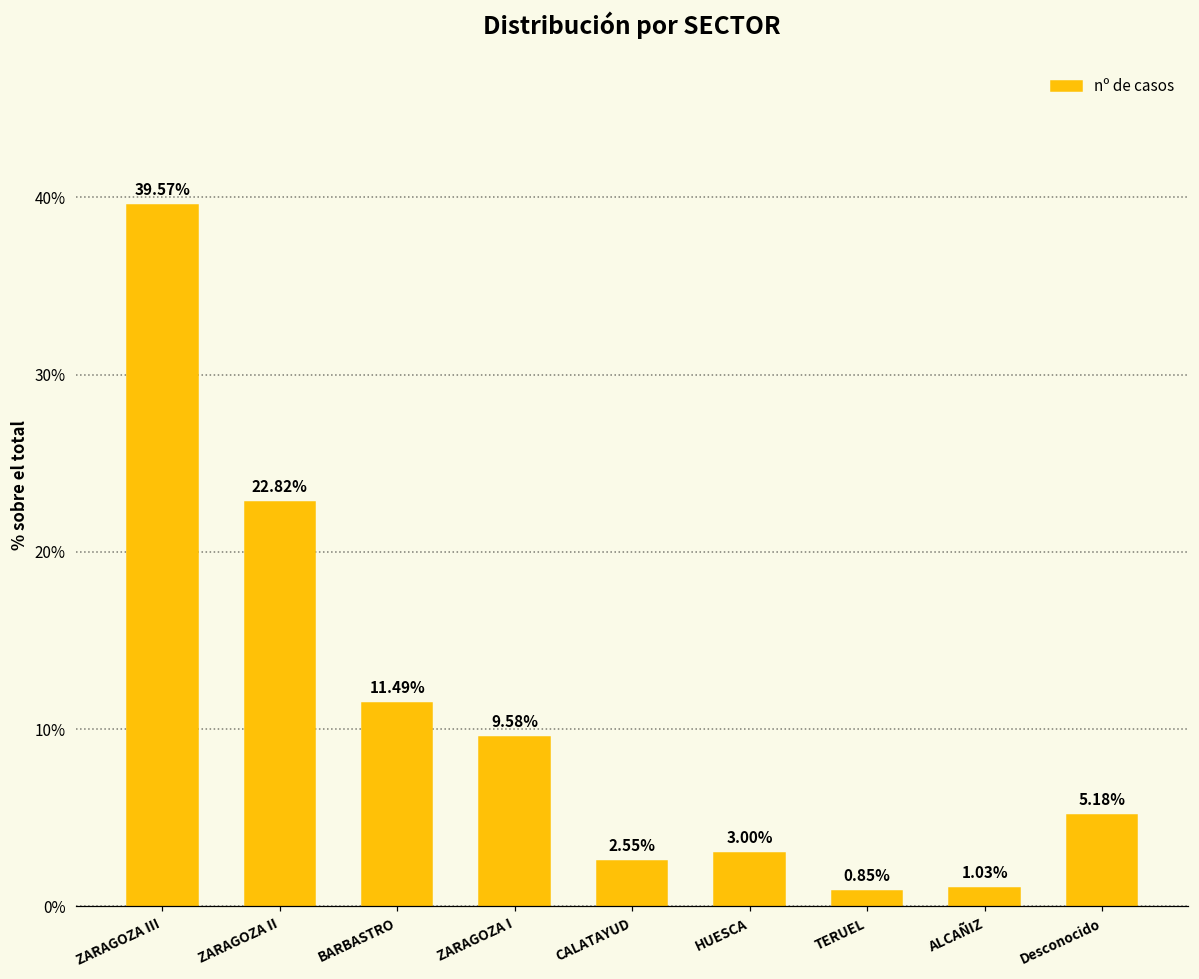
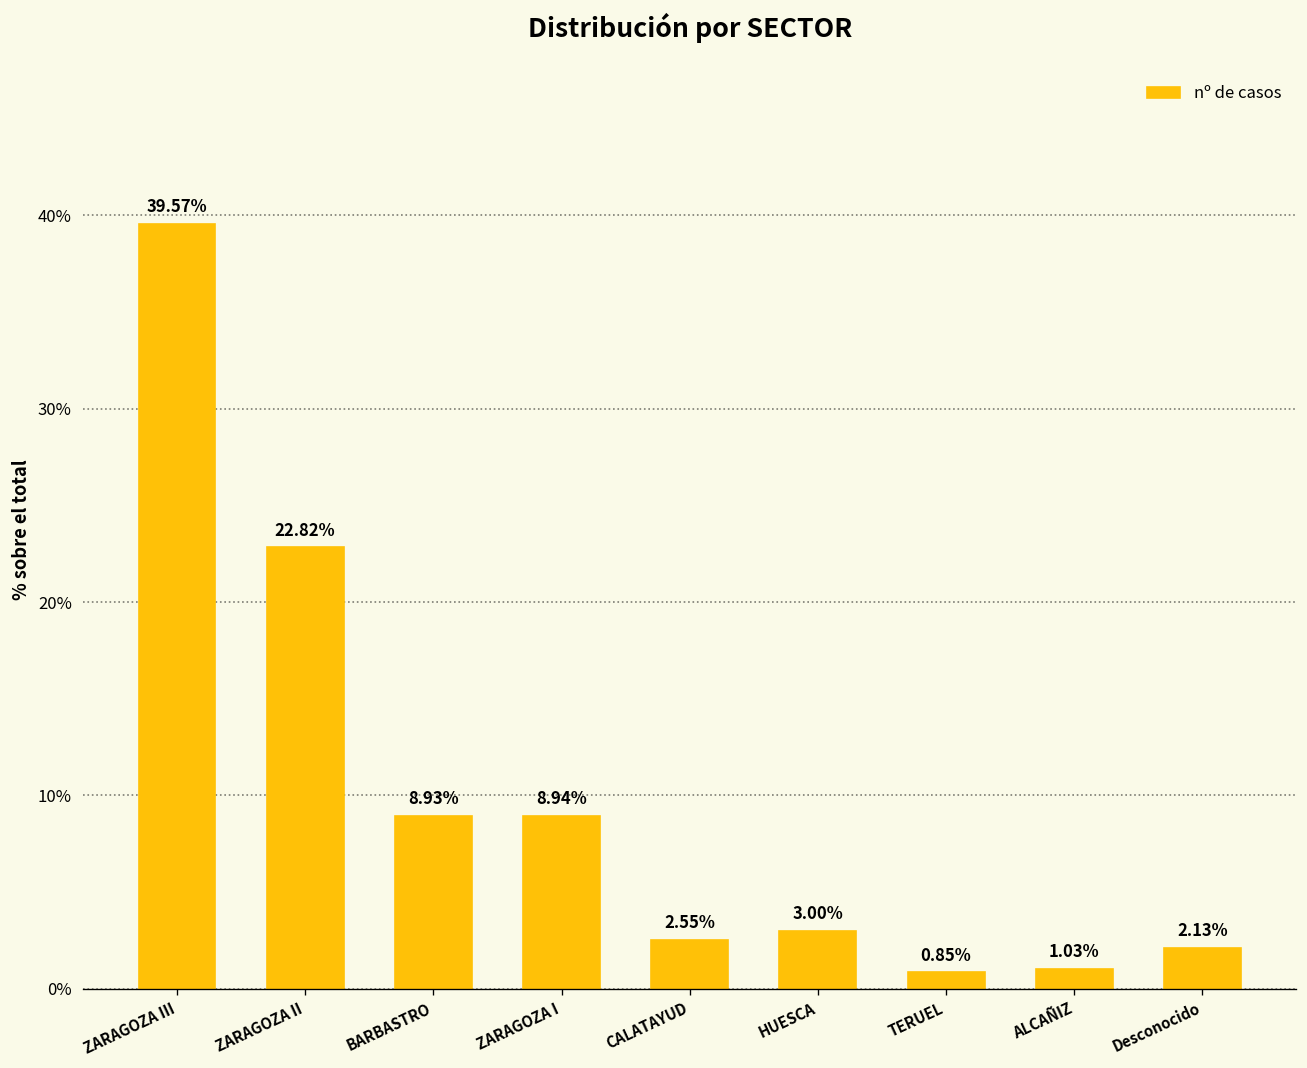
  {
    "ZARAGOZA III": "39.57%",
    "ZARAGOZA II": "22.82%",
-   "BARBASTRO": "11.49%",
-   "ZARAGOZA I": "9.58%",
+   "BARBASTRO": "8.93%",
+   "ZARAGOZA I": "8.94%",
    "CALATAYUD": "2.55%",
    "HUESCA": "3.00%",
    "TERUEL": "0.85%",
    "ALCAÑIZ": "1.03%",
-   "Desconocido": "5.18%"
+   "Desconocido": "2.13%"
  }
